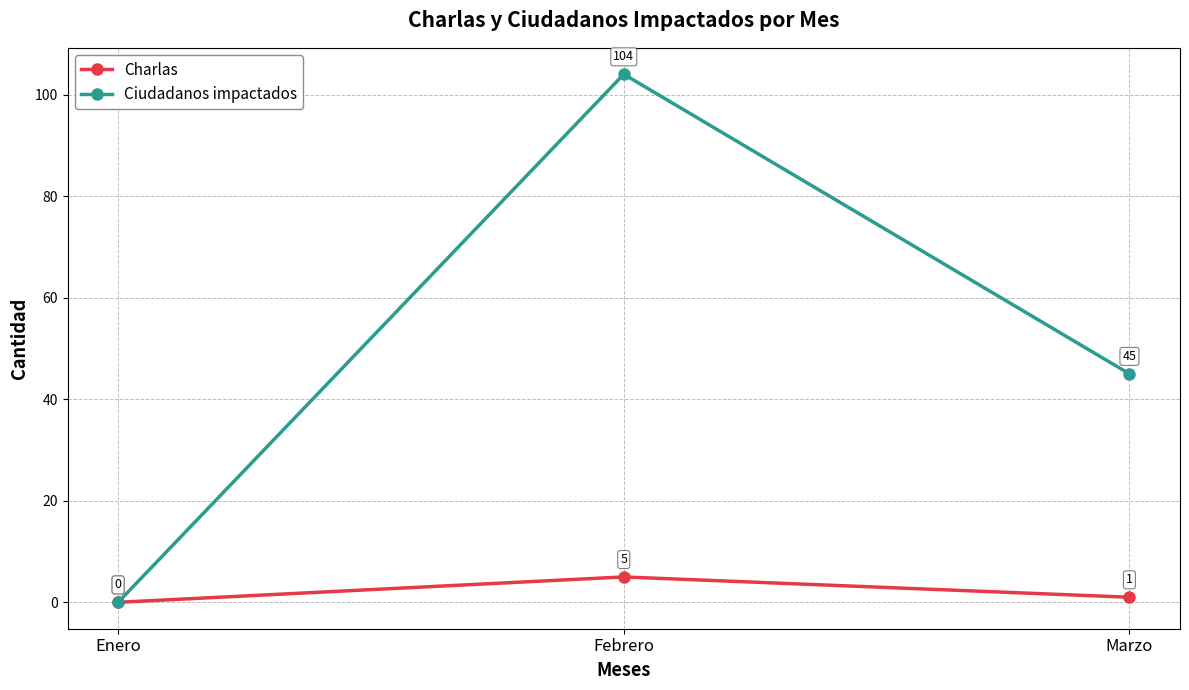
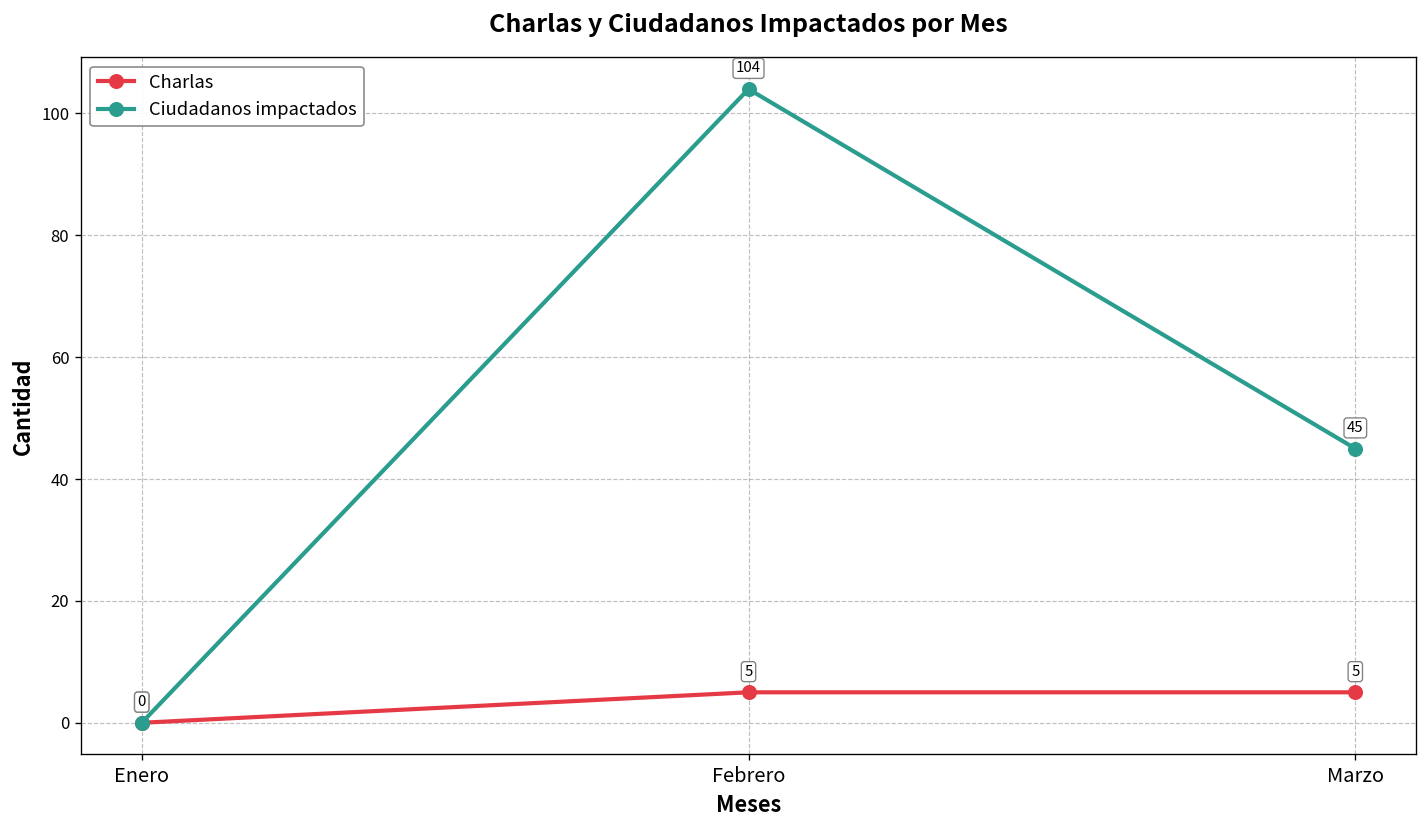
  {
    "Charlas": {
-     "Marzo": 1
+     "Marzo": 5
    }
  }
